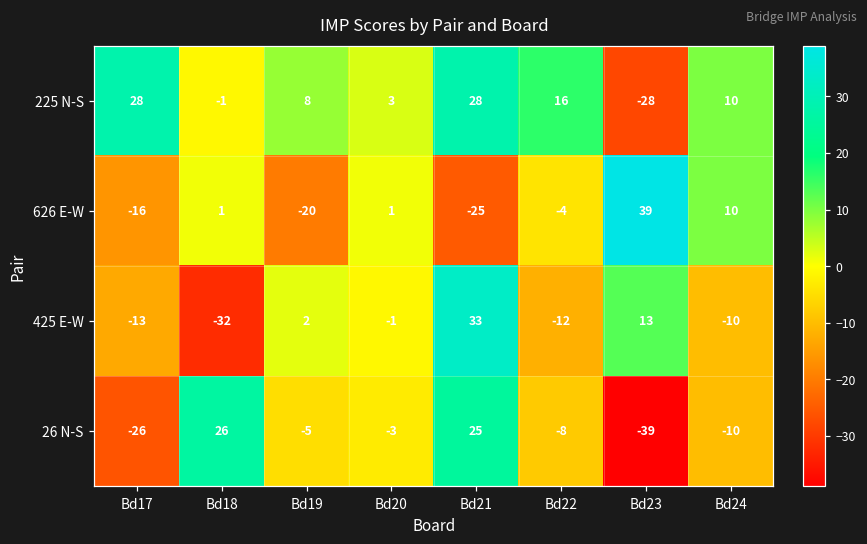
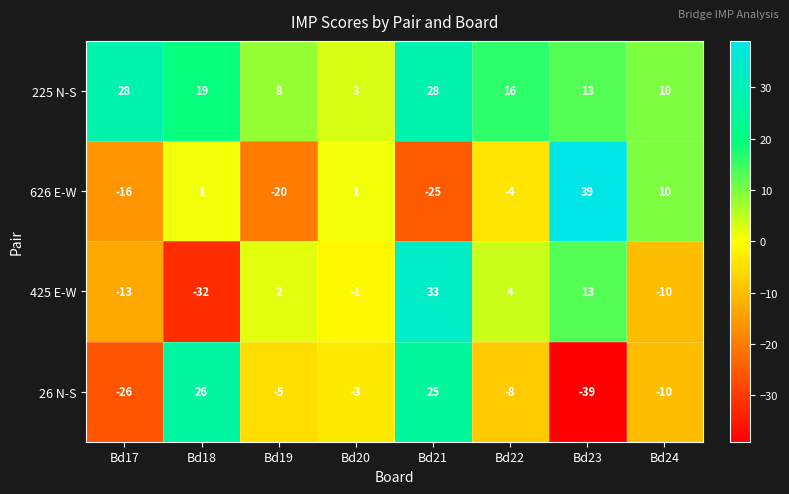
  {
    "225 N-S": {
      "Bd17": 28,
-     "Bd18": -1,
+     "Bd18": 19,
      "Bd19": 8,
      "Bd20": 3,
      "Bd21": 28,
      "Bd22": 16,
-     "Bd23": -28,
+     "Bd23": 13,
      "Bd24": 10
    },
    "626 E-W": {
      "Bd17": -16,
      "Bd18": 1,
      "Bd19": -20,
      "Bd20": 1,
      "Bd21": -25,
      "Bd22": -4,
      "Bd23": 39,
      "Bd24": 10
    },
    "425 E-W": {
      "Bd17": -13,
      "Bd18": -32,
      "Bd19": 2,
      "Bd20": -1,
      "Bd21": 33,
-     "Bd22": -12,
+     "Bd22": 4,
      "Bd23": 13,
      "Bd24": -10
    },
    "26 N-S": {
      "Bd17": -26,
      "Bd18": 26,
      "Bd19": -5,
      "Bd20": -3,
      "Bd21": 25,
      "Bd22": -8,
      "Bd23": -39,
      "Bd24": -10
    }
  }
